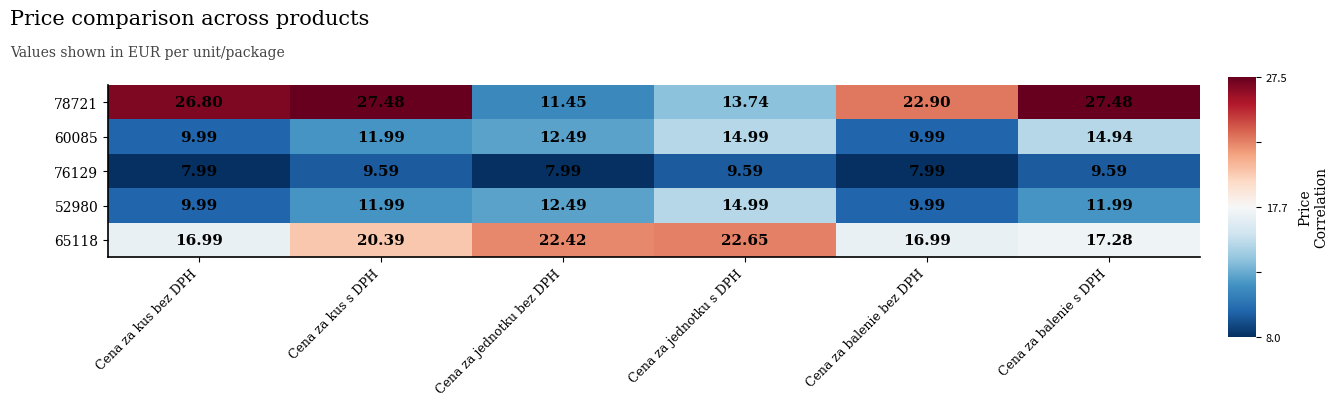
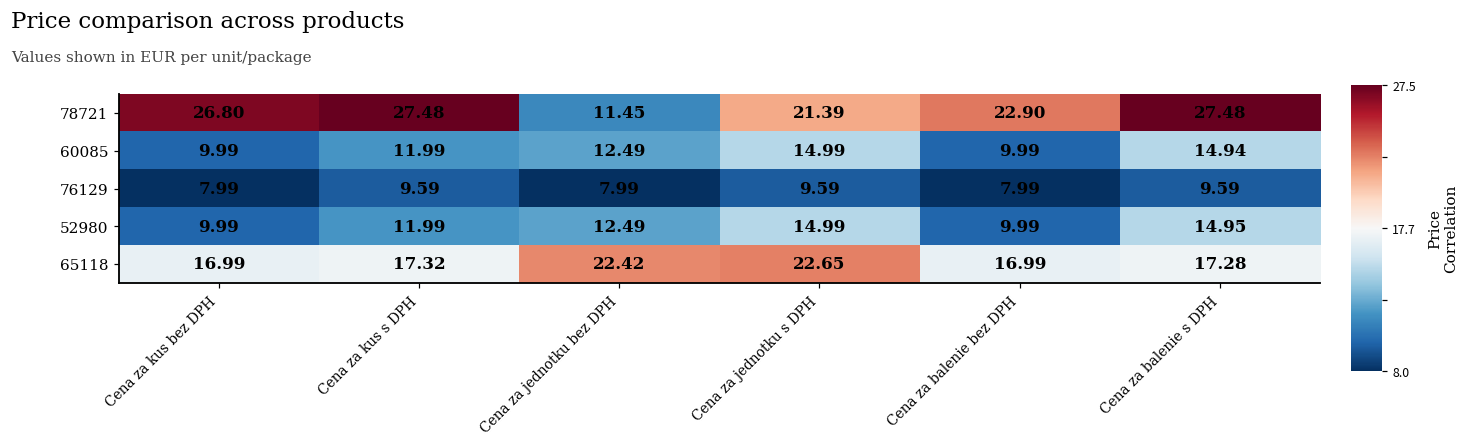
  {
    "78721": {
      "Cena za kus bez DPH": 26.80,
      "Cena za kus s DPH": 27.48,
      "Cena za jednotku bez DPH": 11.45,
-     "Cena za jednotku s DPH": 13.74,
+     "Cena za jednotku s DPH": 21.39,
      "Cena za balenie bez DPH": 22.90,
      "Cena za balenie s DPH": 27.48
    },
    "60085": {
      "Cena za kus bez DPH": 9.99,
      "Cena za kus s DPH": 11.99,
      "Cena za jednotku bez DPH": 12.49,
      "Cena za jednotku s DPH": 14.99,
      "Cena za balenie bez DPH": 9.99,
      "Cena za balenie s DPH": 14.94
    },
    "76129": {
      "Cena za kus bez DPH": 7.99,
      "Cena za kus s DPH": 9.59,
      "Cena za jednotku bez DPH": 7.99,
      "Cena za jednotku s DPH": 9.59,
      "Cena za balenie bez DPH": 7.99,
      "Cena za balenie s DPH": 9.59
    },
    "52980": {
      "Cena za kus bez DPH": 9.99,
      "Cena za kus s DPH": 11.99,
      "Cena za jednotku bez DPH": 12.49,
      "Cena za jednotku s DPH": 14.99,
      "Cena za balenie bez DPH": 9.99,
-     "Cena za balenie s DPH": 11.99
+     "Cena za balenie s DPH": 14.95
    },
    "65118": {
      "Cena za kus bez DPH": 16.99,
-     "Cena za kus s DPH": 20.39,
+     "Cena za kus s DPH": 17.32,
      "Cena za jednotku bez DPH": 22.42,
      "Cena za jednotku s DPH": 22.65,
      "Cena za balenie bez DPH": 16.99,
      "Cena za balenie s DPH": 17.28
    }
  }
